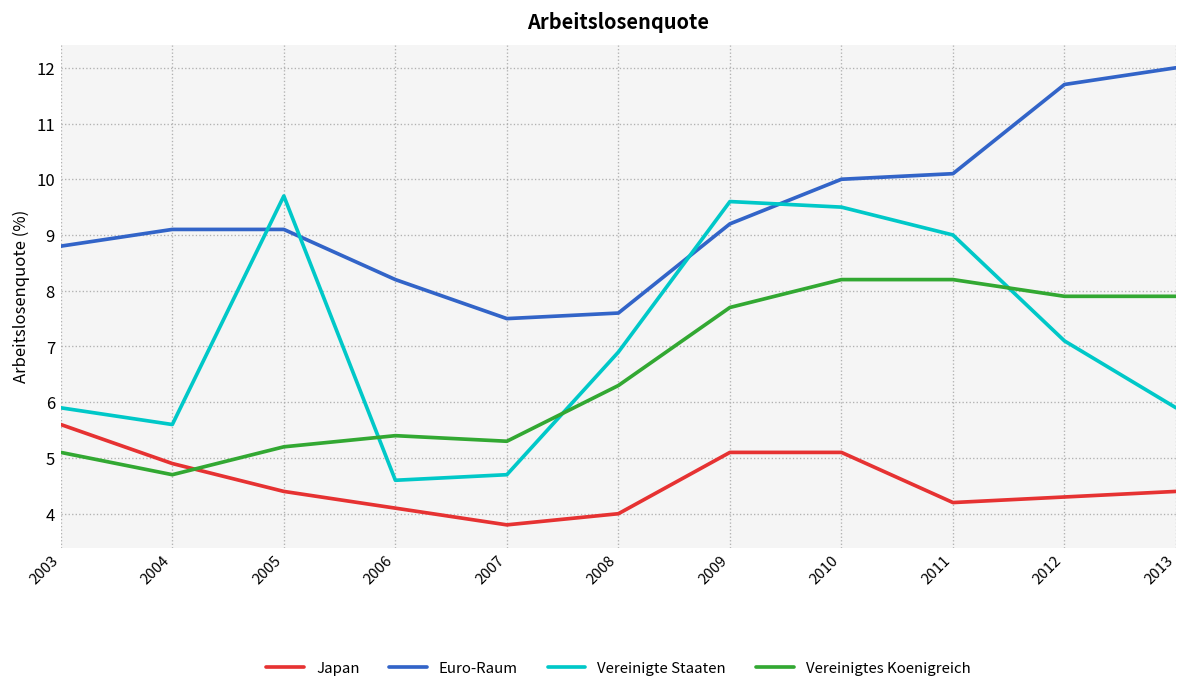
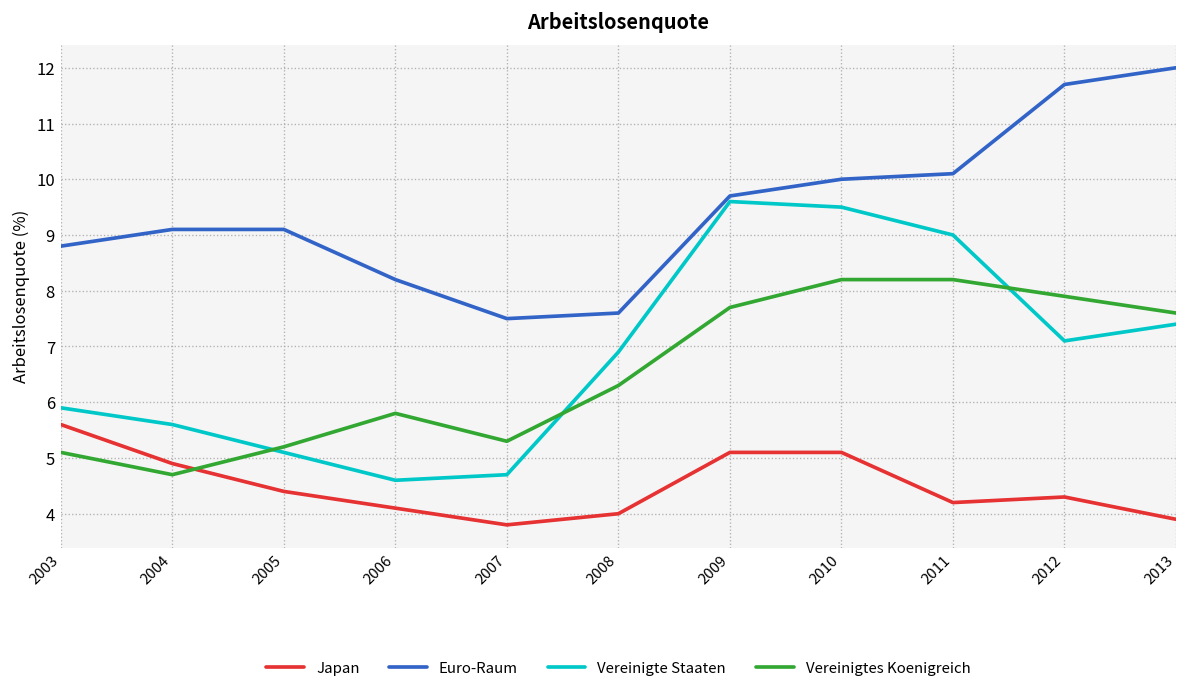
  {
    "Japan": {
      "2003": 5.6,
      "2004": 4.9,
      "2005": 4.4,
      "2006": 4.1,
      "2007": 3.8,
      "2008": 4.0,
      "2009": 5.1,
      "2010": 5.1,
      "2011": 4.2,
      "2012": 4.3,
-     "2013": 4.4
+     "2013": 3.9
    },
    "Euro-Raum": {
      "2003": 8.8,
      "2004": 9.1,
      "2005": 9.1,
      "2006": 8.2,
      "2007": 7.5,
      "2008": 7.6,
-     "2009": 9.2,
+     "2009": 9.7,
      "2010": 10.0,
      "2011": 10.1,
      "2012": 11.7,
      "2013": 12.0
    },
    "Vereinigte Staaten": {
      "2003": 5.9,
      "2004": 5.6,
-     "2005": 9.7,
+     "2005": 5.1,
      "2006": 4.6,
      "2007": 4.7,
      "2008": 6.9,
      "2009": 9.6,
      "2010": 9.5,
      "2011": 9.0,
      "2012": 7.1,
-     "2013": 5.9
+     "2013": 7.4
    },
    "Vereinigtes Koenigreich": {
      "2003": 5.1,
      "2004": 4.7,
      "2005": 5.2,
-     "2006": 5.4,
+     "2006": 5.8,
      "2007": 5.3,
      "2008": 6.3,
      "2009": 7.7,
      "2010": 8.2,
      "2011": 8.2,
      "2012": 7.9,
-     "2013": 7.9
+     "2013": 7.6
    }
  }
